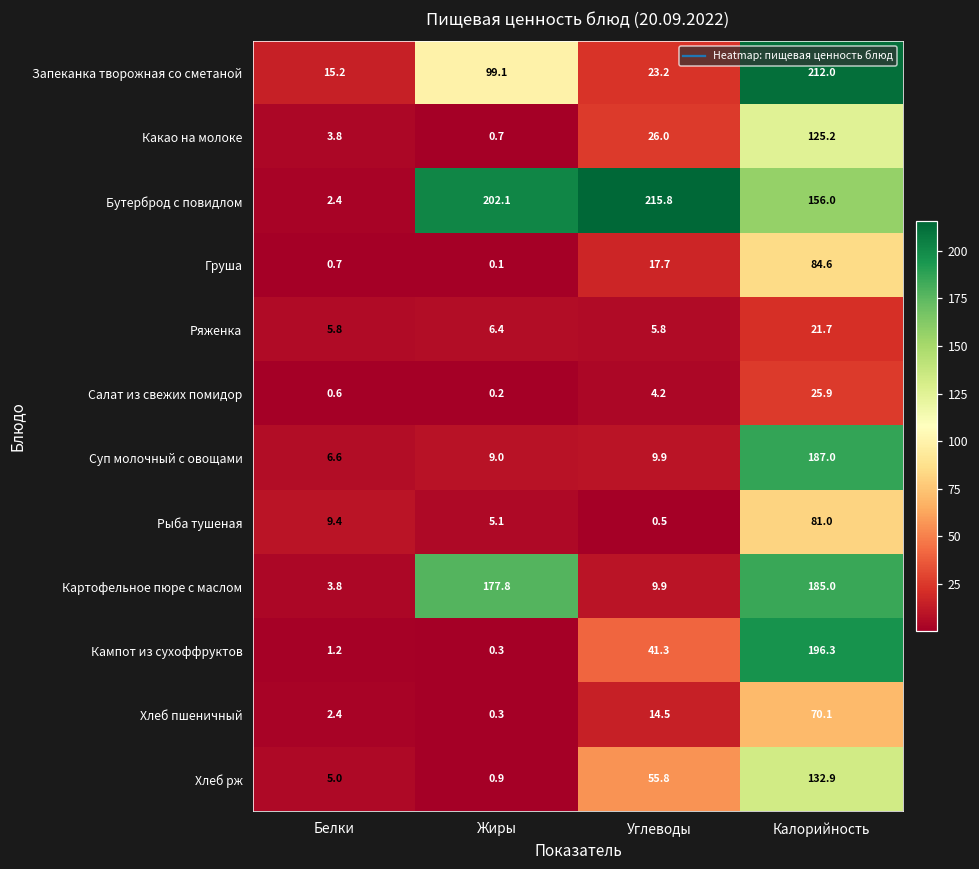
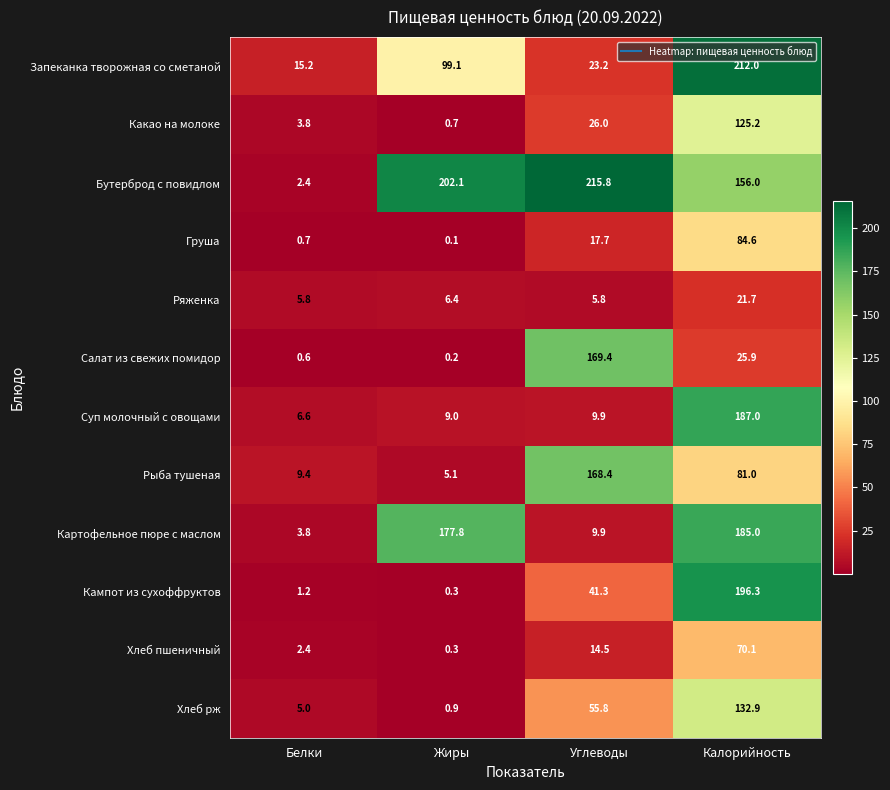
  {
    "Запеканка творожная со сметаной": {
      "Белки": 15.2,
      "Жиры": 99.1,
      "Углеводы": 23.2,
      "Калорийность": 212.0
    },
    "Какао на молоке": {
      "Белки": 3.8,
      "Жиры": 0.7,
      "Углеводы": 26.0,
      "Калорийность": 125.2
    },
    "Бутерброд с повидлом": {
      "Белки": 2.4,
      "Жиры": 202.1,
      "Углеводы": 215.8,
      "Калорийность": 156.0
    },
    "Груша": {
      "Белки": 0.7,
      "Жиры": 0.1,
      "Углеводы": 17.7,
      "Калорийность": 84.6
    },
    "Ряженка": {
      "Белки": 5.8,
      "Жиры": 6.4,
      "Углеводы": 5.8,
      "Калорийность": 21.7
    },
    "Салат из свежих помидор": {
      "Белки": 0.6,
      "Жиры": 0.2,
-     "Углеводы": 4.2,
+     "Углеводы": 169.4,
      "Калорийность": 25.9
    },
    "Суп молочный с овощами": {
      "Белки": 6.6,
      "Жиры": 9.0,
      "Углеводы": 9.9,
      "Калорийность": 187.0
    },
    "Рыба тушеная": {
      "Белки": 9.4,
      "Жиры": 5.1,
-     "Углеводы": 0.5,
+     "Углеводы": 168.4,
      "Калорийность": 81.0
    },
    "Картофельное пюре с маслом": {
      "Белки": 3.8,
      "Жиры": 177.8,
      "Углеводы": 9.9,
      "Калорийность": 185.0
    },
    "Кампот из сухоффруктов": {
      "Белки": 1.2,
      "Жиры": 0.3,
      "Углеводы": 41.3,
      "Калорийность": 196.3
    },
    "Хлеб пшеничный": {
      "Белки": 2.4,
      "Жиры": 0.3,
      "Углеводы": 14.5,
      "Калорийность": 70.1
    },
    "Хлеб рж": {
      "Белки": 5.0,
      "Жиры": 0.9,
      "Углеводы": 55.8,
      "Калорийность": 132.9
    }
  }
